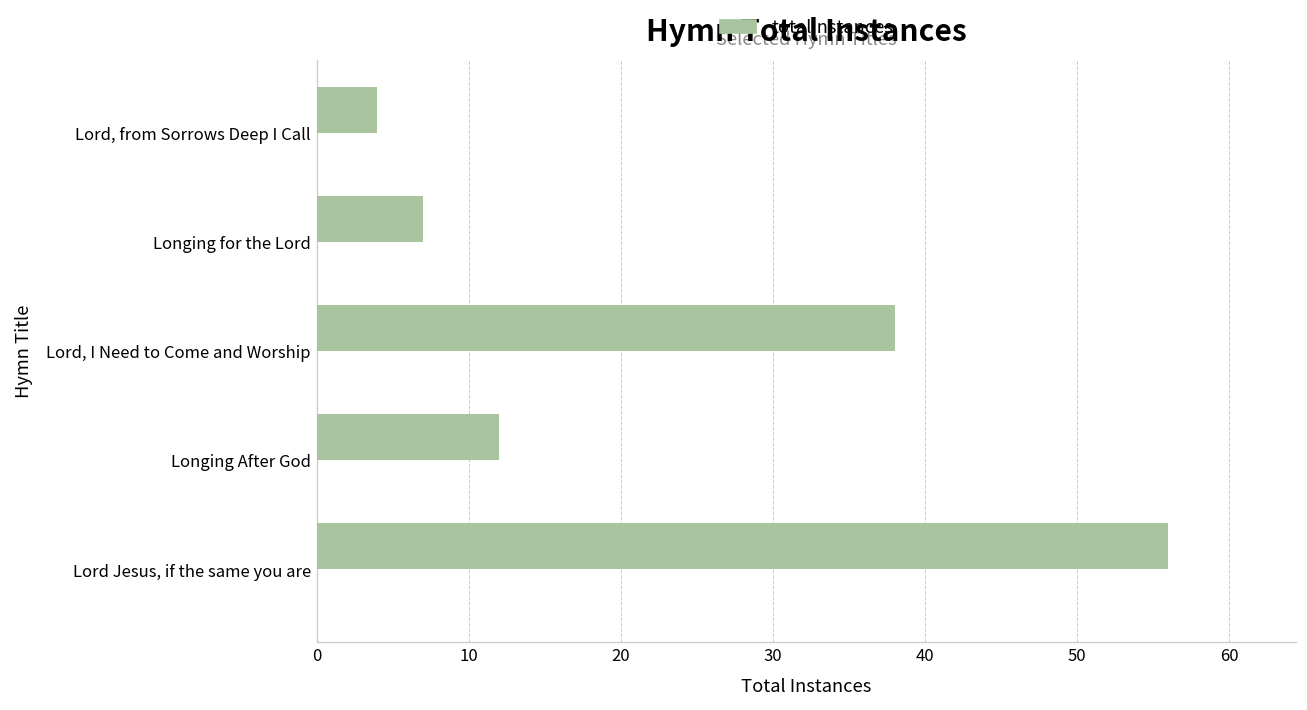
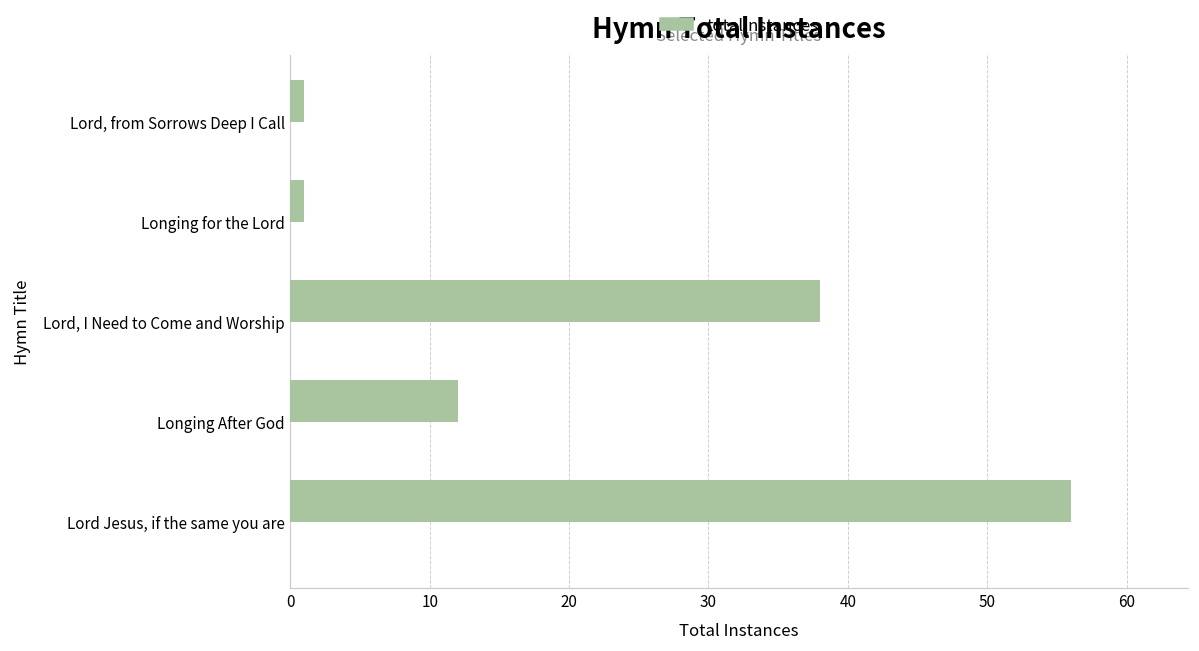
  {
    "totalInstances": {
-     "Lord, from Sorrows Deep I Call": 4,
-     "Longing for the Lord": 7,
+     "Lord, from Sorrows Deep I Call": 1,
+     "Longing for the Lord": 1,
      "Lord, I Need to Come and Worship": 38,
      "Longing After God": 12,
      "Lord Jesus, if the same you are": 56
    }
  }
